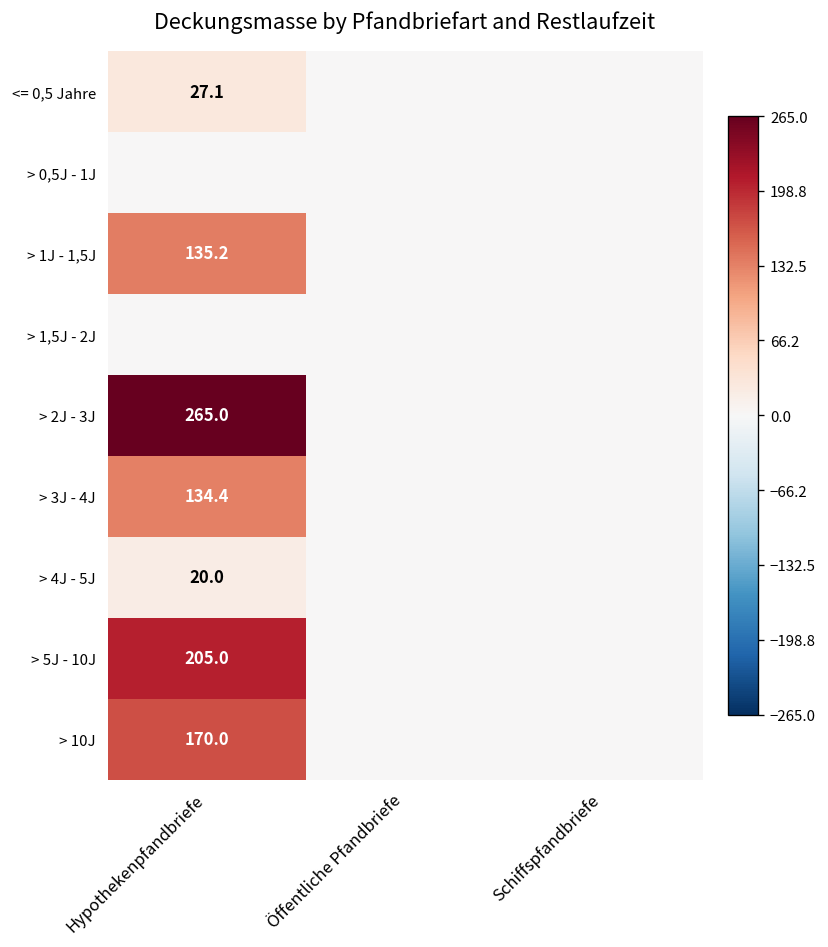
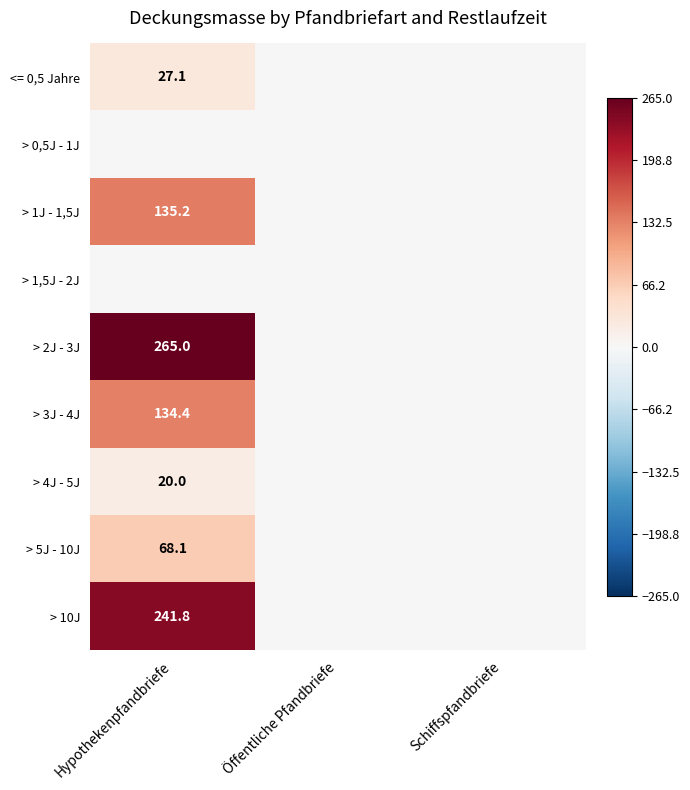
  {
    "<= 0,5 Jahre": {
      "Hypothekenpfandbriefe": 27.1
    },
    "> 1J - 1,5J": {
      "Hypothekenpfandbriefe": 135.2
    },
    "> 2J - 3J": {
      "Hypothekenpfandbriefe": 265.0
    },
    "> 3J - 4J": {
      "Hypothekenpfandbriefe": 134.4
    },
    "> 4J - 5J": {
      "Hypothekenpfandbriefe": 20.0
    },
    "> 5J - 10J": {
-     "Hypothekenpfandbriefe": 205.0
+     "Hypothekenpfandbriefe": 68.1
    },
    "> 10J": {
-     "Hypothekenpfandbriefe": 170.0
+     "Hypothekenpfandbriefe": 241.8
    }
  }
